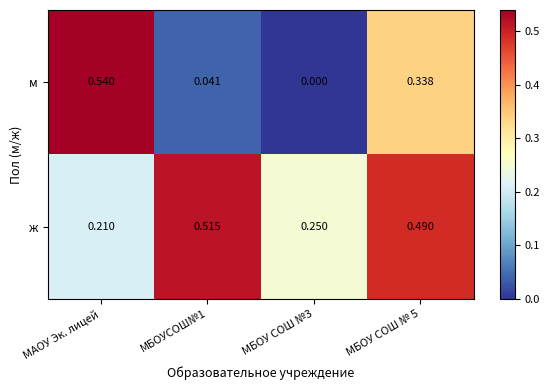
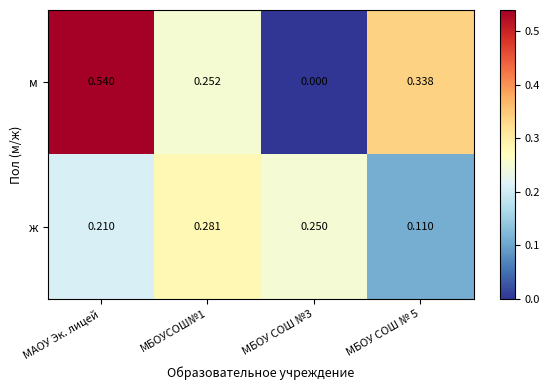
  {
    "м": {
      "МАОУ Эк. лицей": 0.540,
-     "МБОУСОШ№1": 0.041,
+     "МБОУСОШ№1": 0.252,
      "МБОУ СОШ №3": 0.000,
      "МБОУ СОШ № 5": 0.338
    },
    "ж": {
      "МАОУ Эк. лицей": 0.210,
-     "МБОУСОШ№1": 0.515,
+     "МБОУСОШ№1": 0.281,
      "МБОУ СОШ №3": 0.250,
-     "МБОУ СОШ № 5": 0.490
+     "МБОУ СОШ № 5": 0.110
    }
  }
